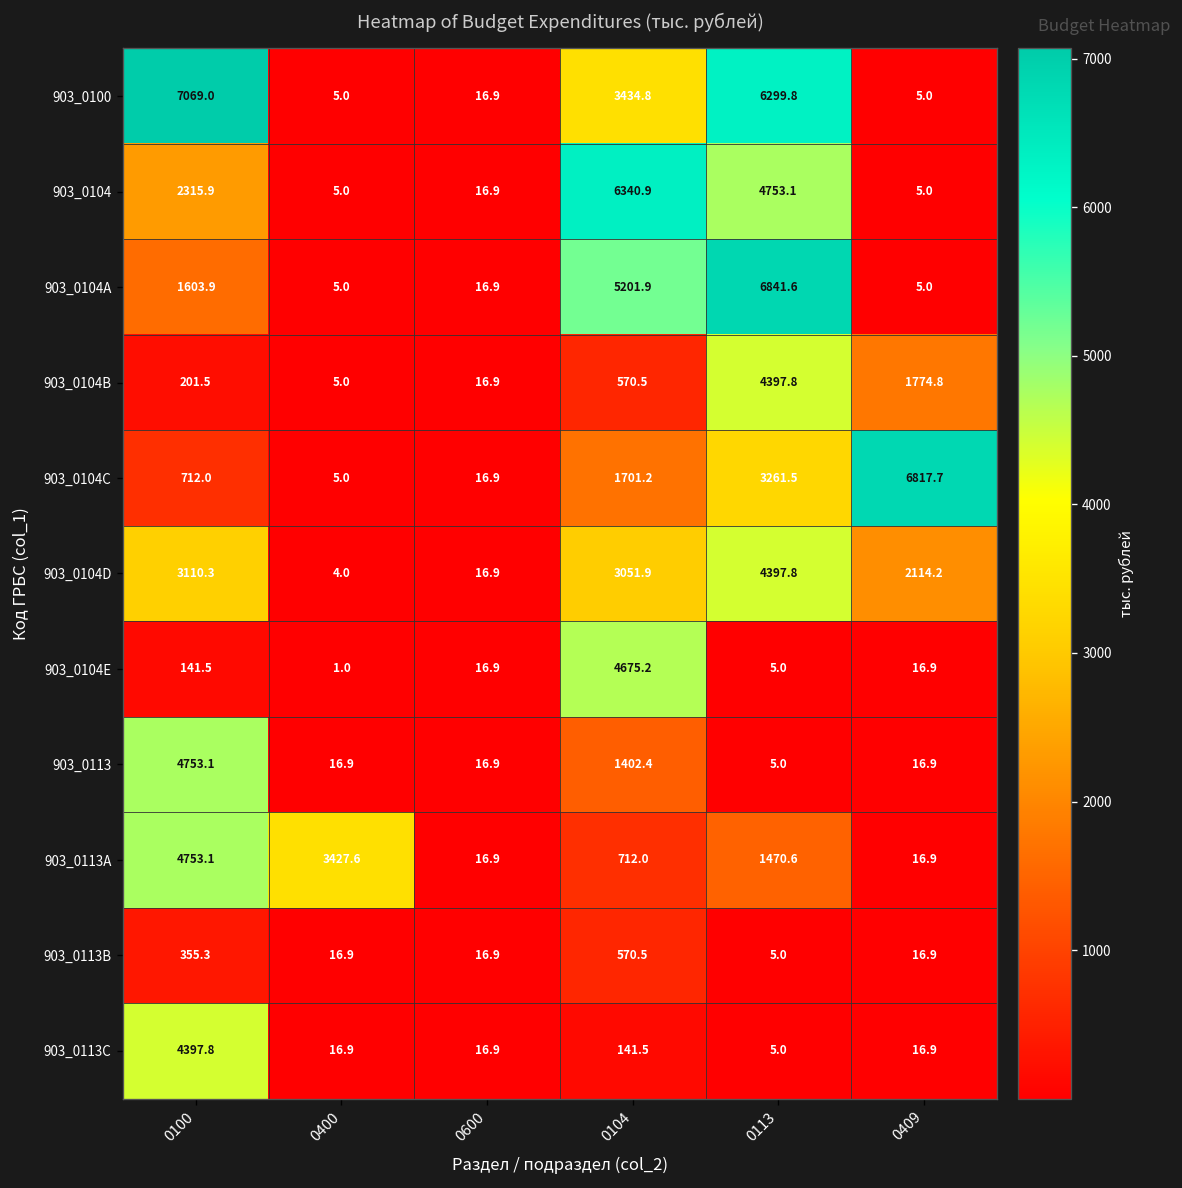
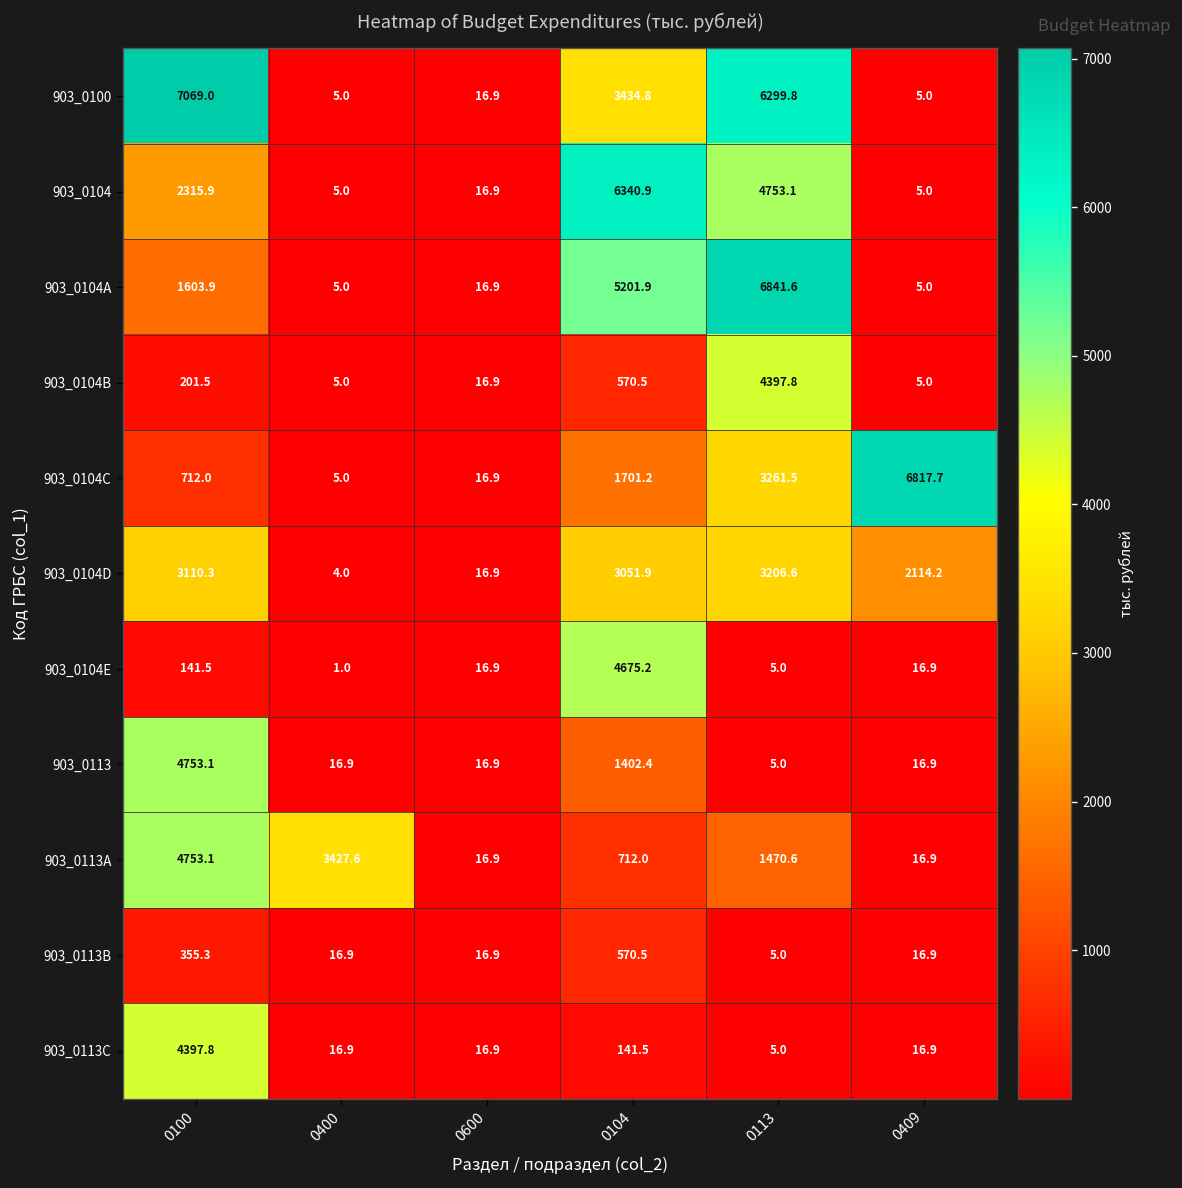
  {
    "903_0100": {
      "0100": 7069.0,
      "0400": 5.0,
      "0600": 16.9,
      "0104": 3434.8,
      "0113": 6299.8,
      "0409": 5.0
    },
    "903_0104": {
      "0100": 2315.9,
      "0400": 5.0,
      "0600": 16.9,
      "0104": 6340.9,
      "0113": 4753.1,
      "0409": 5.0
    },
    "903_0104A": {
      "0100": 1603.9,
      "0400": 5.0,
      "0600": 16.9,
      "0104": 5201.9,
      "0113": 6841.6,
      "0409": 5.0
    },
    "903_0104B": {
      "0100": 201.5,
      "0400": 5.0,
      "0600": 16.9,
      "0104": 570.5,
      "0113": 4397.8,
-     "0409": 1774.8
+     "0409": 5.0
    },
    "903_0104C": {
      "0100": 712.0,
      "0400": 5.0,
      "0600": 16.9,
      "0104": 1701.2,
      "0113": 3261.5,
      "0409": 6817.7
    },
    "903_0104D": {
      "0100": 3110.3,
      "0400": 4.0,
      "0600": 16.9,
      "0104": 3051.9,
-     "0113": 4397.8,
+     "0113": 3206.6,
      "0409": 2114.2
    },
    "903_0104E": {
      "0100": 141.5,
      "0400": 1.0,
      "0600": 16.9,
      "0104": 4675.2,
      "0113": 5.0,
      "0409": 16.9
    },
    "903_0113": {
      "0100": 4753.1,
      "0400": 16.9,
      "0600": 16.9,
      "0104": 1402.4,
      "0113": 5.0,
      "0409": 16.9
    },
    "903_0113A": {
      "0100": 4753.1,
      "0400": 3427.6,
      "0600": 16.9,
      "0104": 712.0,
      "0113": 1470.6,
      "0409": 16.9
    },
    "903_0113B": {
      "0100": 355.3,
      "0400": 16.9,
      "0600": 16.9,
      "0104": 570.5,
      "0113": 5.0,
      "0409": 16.9
    },
    "903_0113C": {
      "0100": 4397.8,
      "0400": 16.9,
      "0600": 16.9,
      "0104": 141.5,
      "0113": 5.0,
      "0409": 16.9
    }
  }
